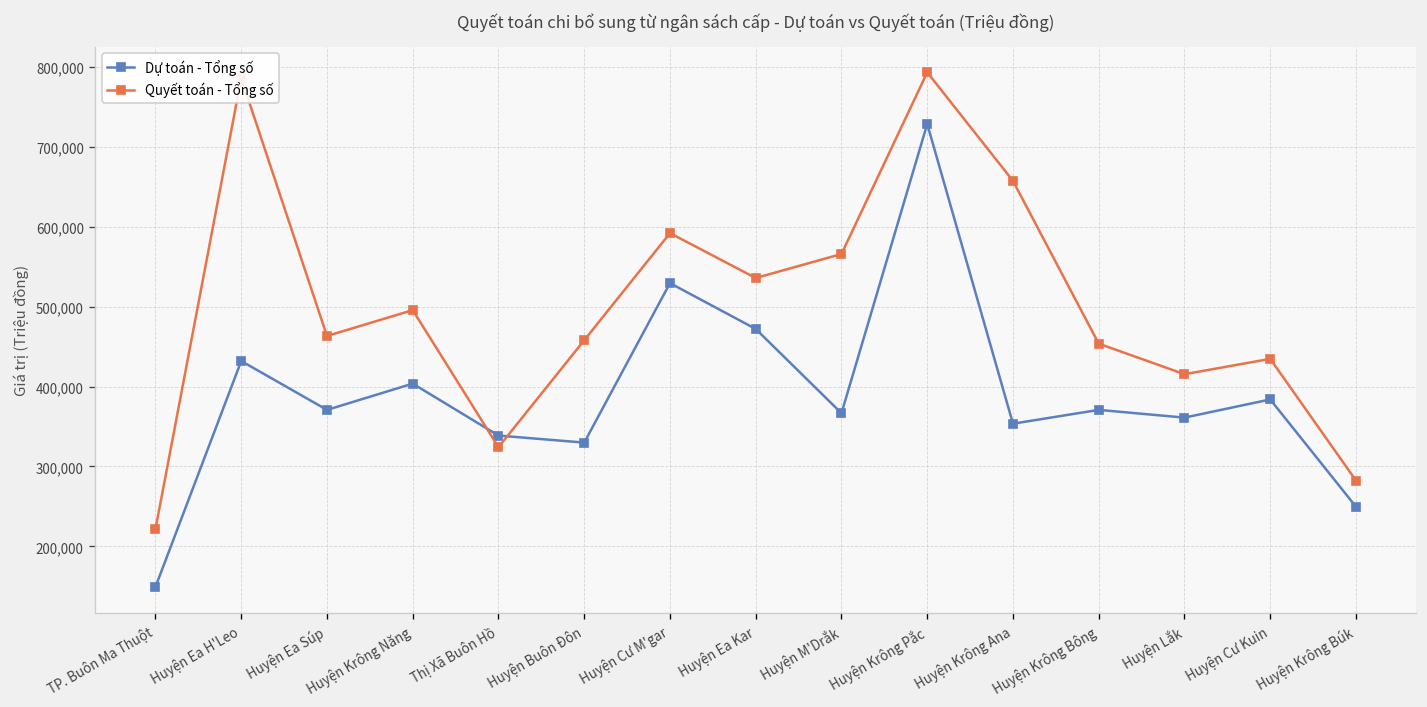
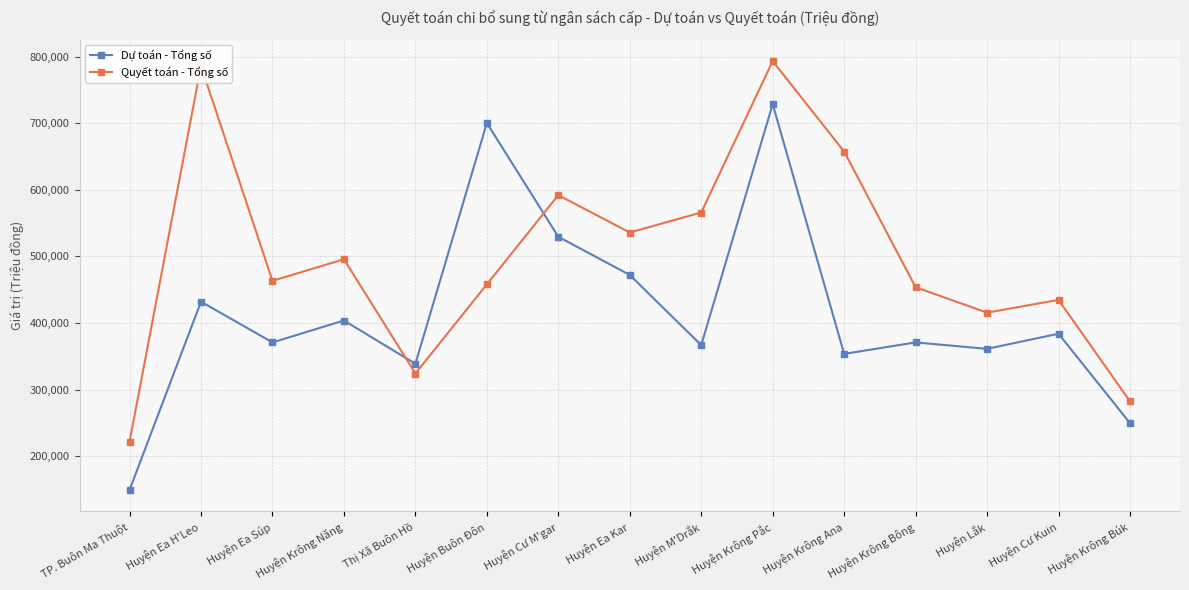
  {
    "Dự toán - Tổng số": {
      "TP. Buôn Ma Thuột": "150,000",
      "Huyện Ea H'Leo": "430,000",
      "Huyện Ea Súp": "370,000",
      "Huyện Krông Năng": "400,000",
      "Thị Xã Buôn Hồ": "340,000",
-     "Huyện Buôn Đôn": "330,000",
+     "Huyện Buôn Đôn": "700,000",
      "Huyện Cư M'gar": "530,000",
      "Huyện Ea Kar": "470,000",
      "Huyện M'Drắk": "370,000",
      "Huyện Krông Pắc": "730,000",
      "Huyện Krông Ana": "350,000",
      "Huyện Krông Bông": "370,000",
      "Huyện Lắk": "360,000",
      "Huyện Cư Kuin": "380,000",
      "Huyện Krông Búk": "250,000"
    },
    "Quyết toán - Tổng số": {
      "TP. Buôn Ma Thuột": "220,000",
      "Huyện Ea Súp": "460,000",
      "Huyện Krông Năng": "500,000",
      "Thị Xã Buôn Hồ": "320,000",
      "Huyện Buôn Đôn": "460,000",
      "Huyện Cư M'gar": "590,000",
      "Huyện Ea Kar": "540,000",
      "Huyện M'Drắk": "570,000",
      "Huyện Krông Pắc": "790,000",
      "Huyện Krông Ana": "660,000",
      "Huyện Krông Bông": "450,000",
      "Huyện Lắk": "420,000",
      "Huyện Cư Kuin": "430,000",
      "Huyện Krông Búk": "280,000"
    }
  }
